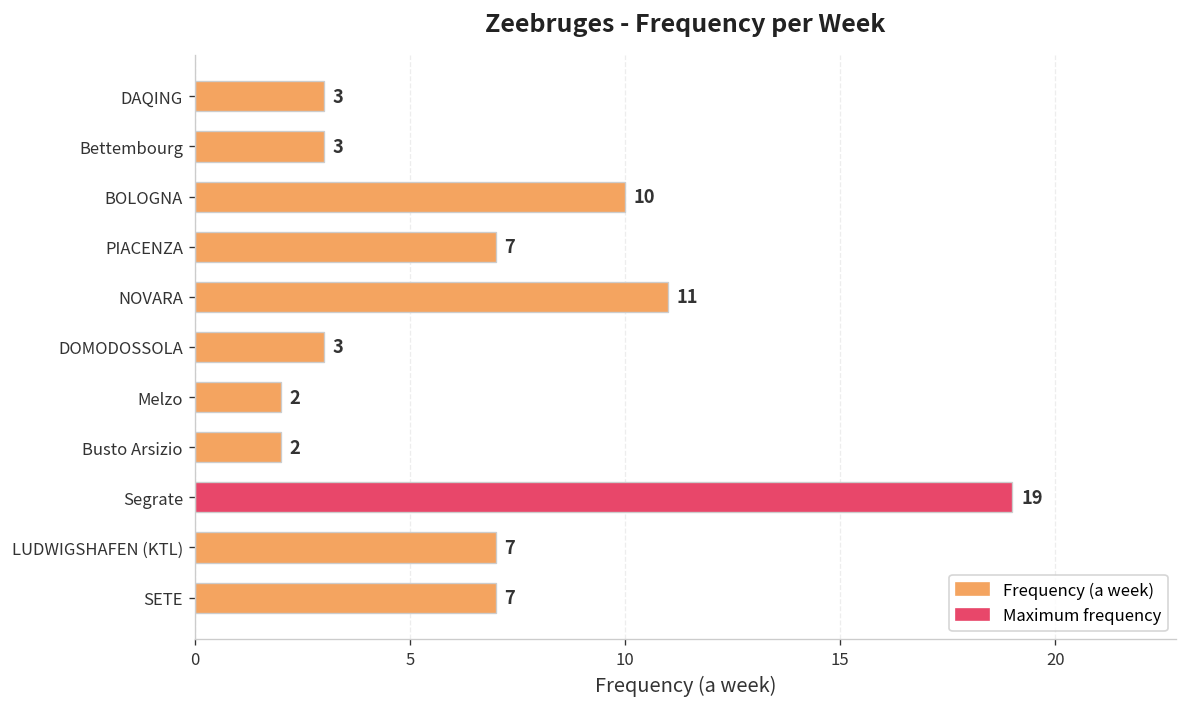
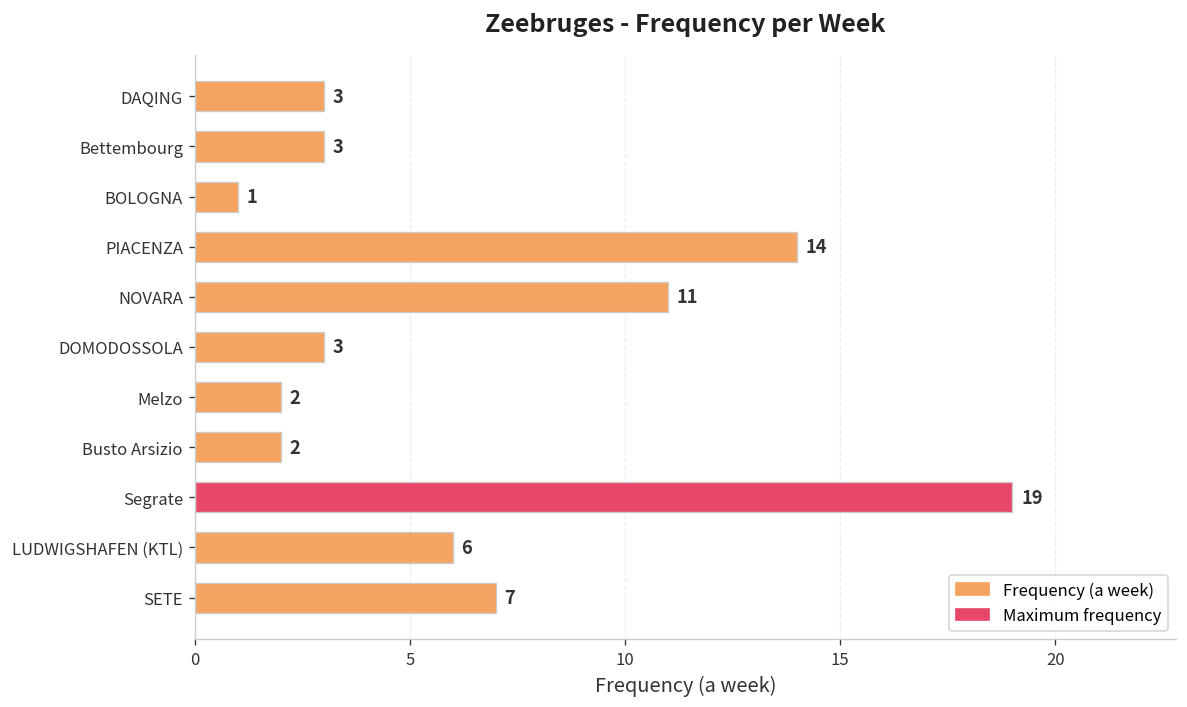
  {
    "DAQING": 3,
    "Bettembourg": 3,
-   "BOLOGNA": 10,
-   "PIACENZA": 7,
+   "BOLOGNA": 1,
+   "PIACENZA": 14,
    "NOVARA": 11,
    "DOMODOSSOLA": 3,
    "Melzo": 2,
    "Busto Arsizio": 2,
    "Segrate": 19,
-   "LUDWIGSHAFEN (KTL)": 7,
+   "LUDWIGSHAFEN (KTL)": 6,
    "SETE": 7
  }
